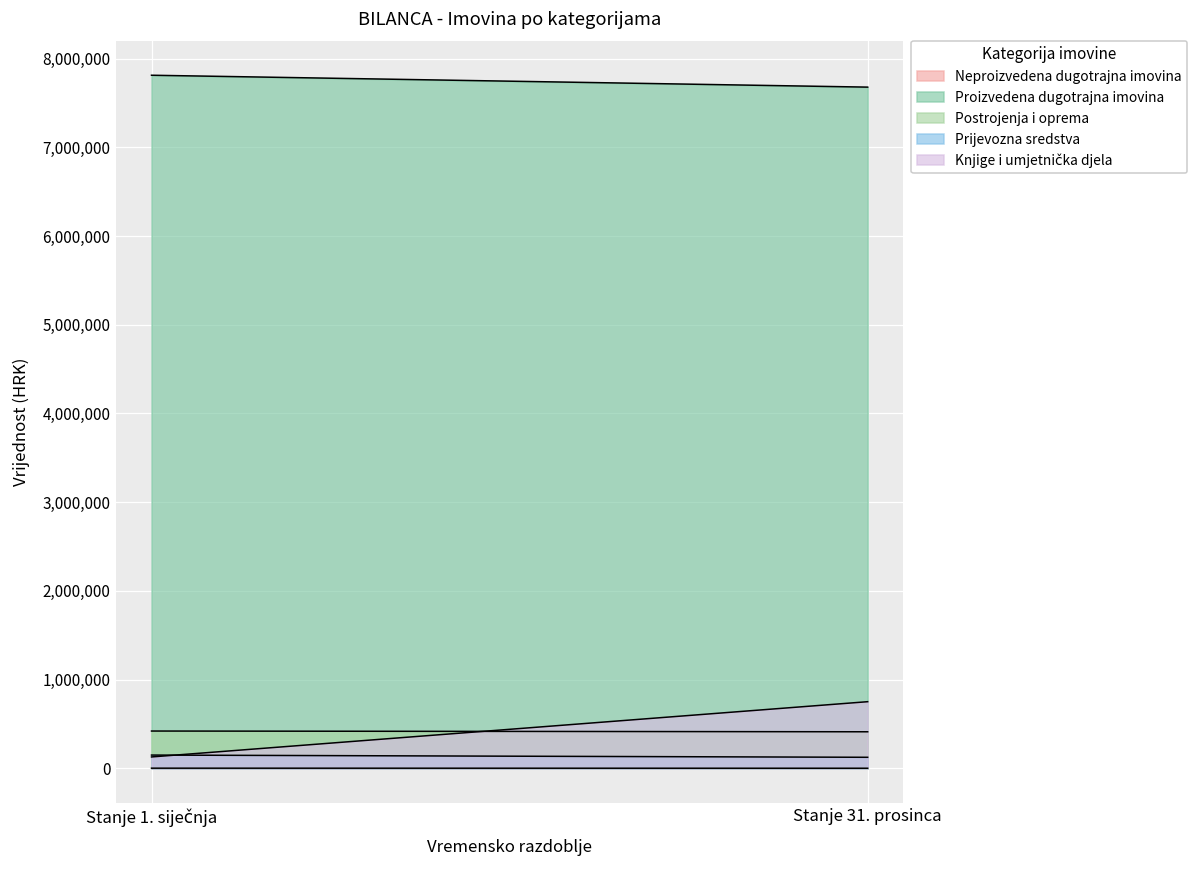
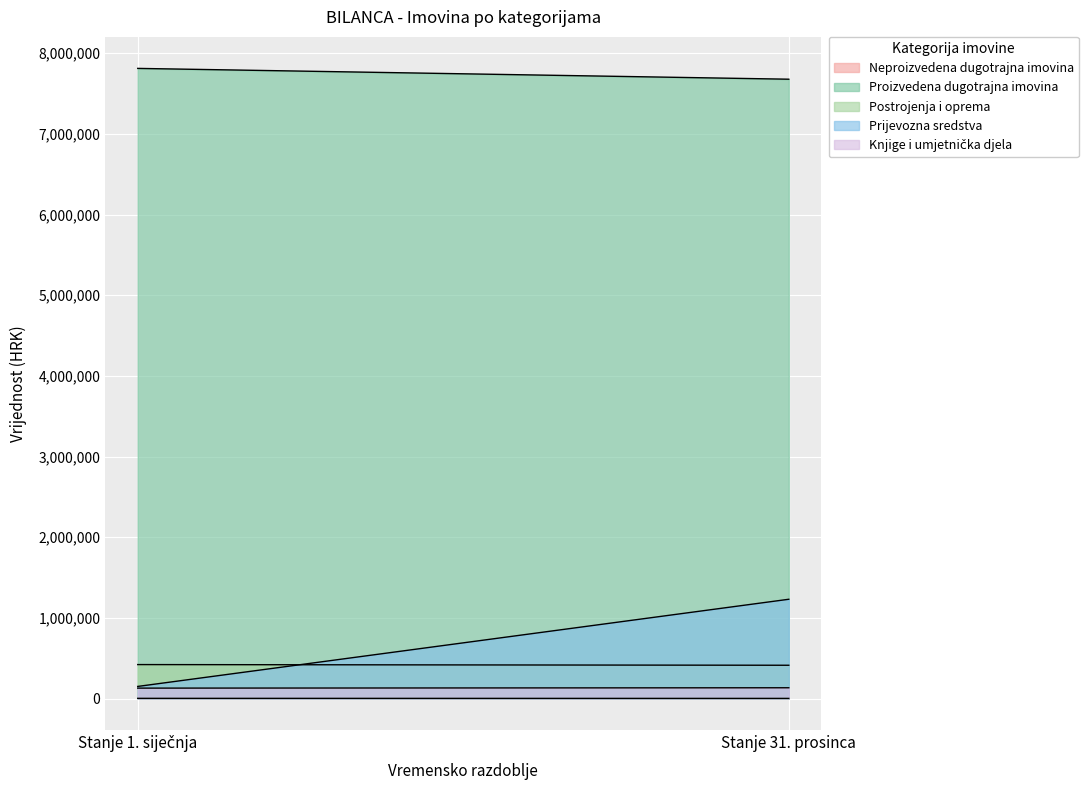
  {
    "Neproizvedena dugotrajna imovina": {
      "Stanje 1. siječnja": "0",
      "Stanje 31. prosinca": "0"
    },
    "Prijevozna sredstva": {
-     "Stanje 31. prosinca": "100,000"
+     "Stanje 31. prosinca": "1,200,000"
    },
    "Knjige i umjetnička djela": {
-     "Stanje 31. prosinca": "800,000"
+     "Stanje 31. prosinca": "100,000"
    }
  }
